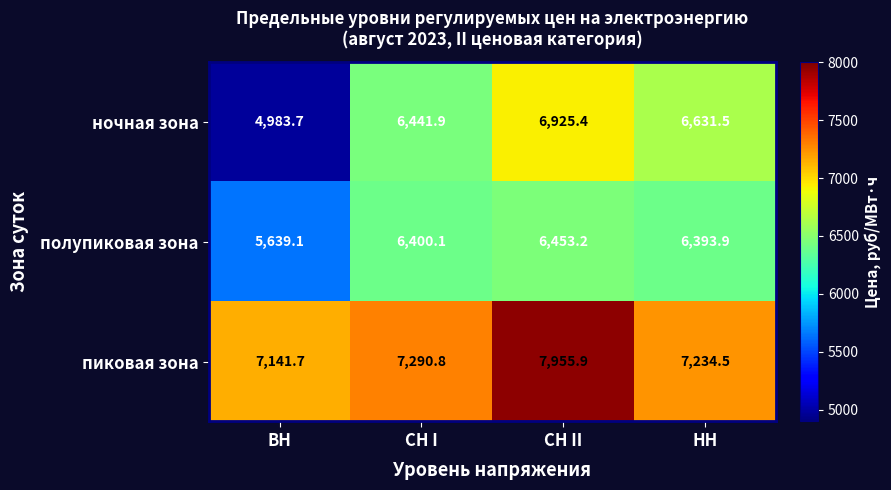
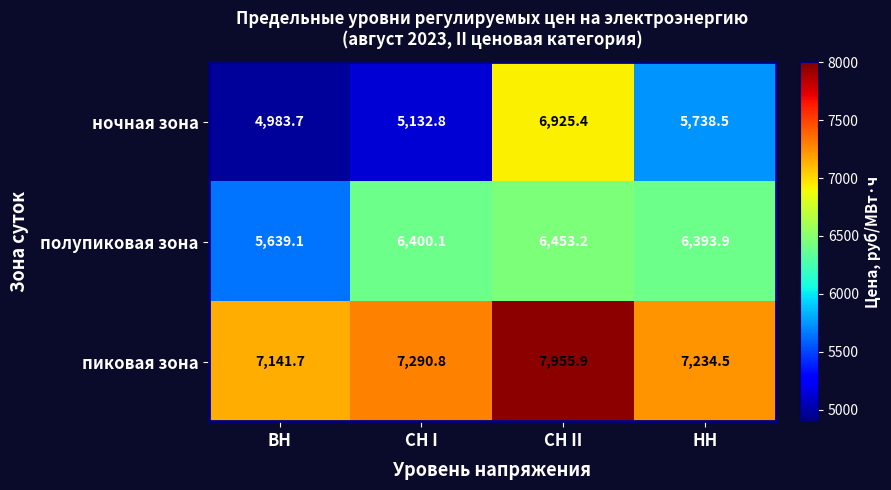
  {
    "ночная зона": {
      "ВН": "4,983.7",
-     "СН I": "6,441.9",
+     "СН I": "5,132.8",
      "СН II": "6,925.4",
-     "НН": "6,631.5"
+     "НН": "5,738.5"
    },
    "полупиковая зона": {
      "ВН": "5,639.1",
      "СН I": "6,400.1",
      "СН II": "6,453.2",
      "НН": "6,393.9"
    },
    "пиковая зона": {
      "ВН": "7,141.7",
      "СН I": "7,290.8",
      "СН II": "7,955.9",
      "НН": "7,234.5"
    }
  }
